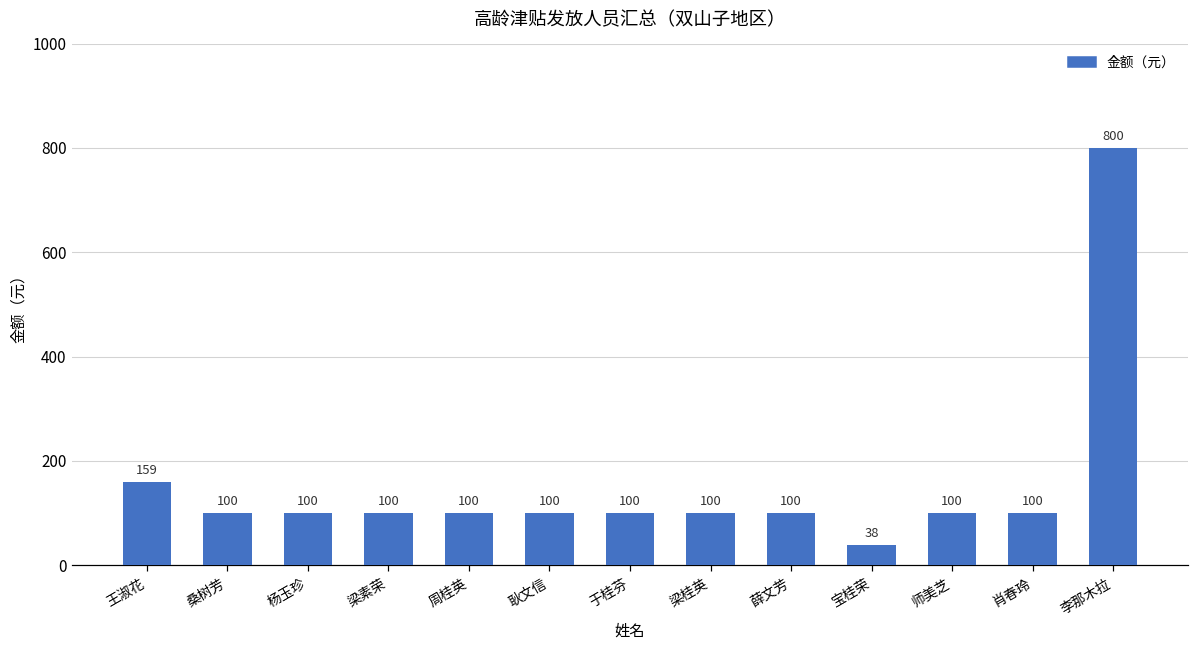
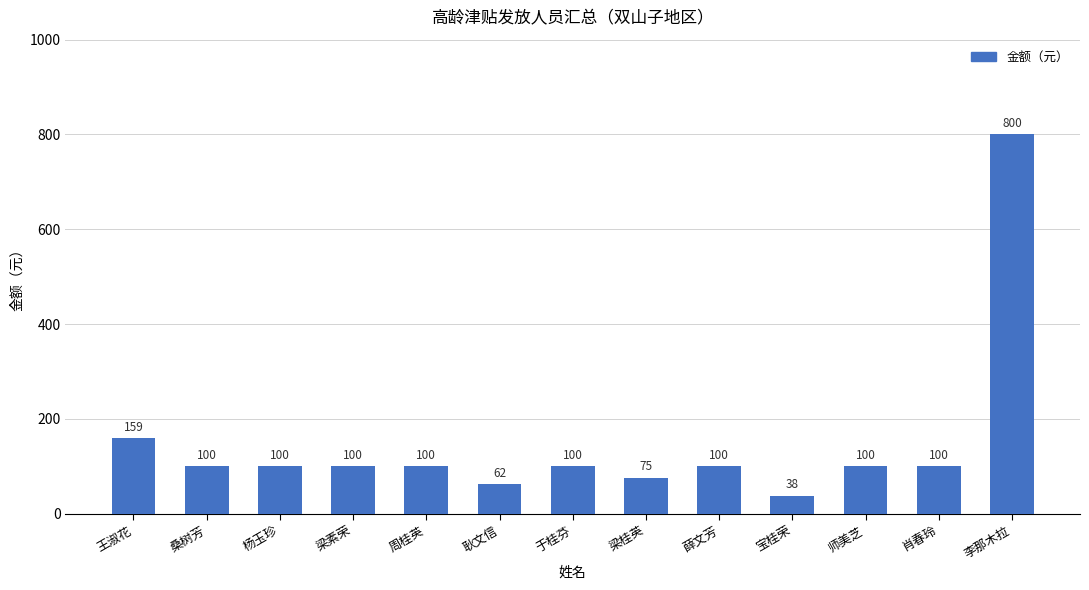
  {
    "王淑花": 159,
    "桑树芳": 100,
    "杨玉珍": 100,
    "梁素荣": 100,
    "周桂英": 100,
-   "耿文信": 100,
+   "耿文信": 62,
    "于桂芬": 100,
-   "梁桂英": 100,
+   "梁桂英": 75,
    "薛文芳": 100,
    "宝桂荣": 38,
    "师美芝": 100,
    "肖春玲": 100,
    "李那木拉": 800
  }
